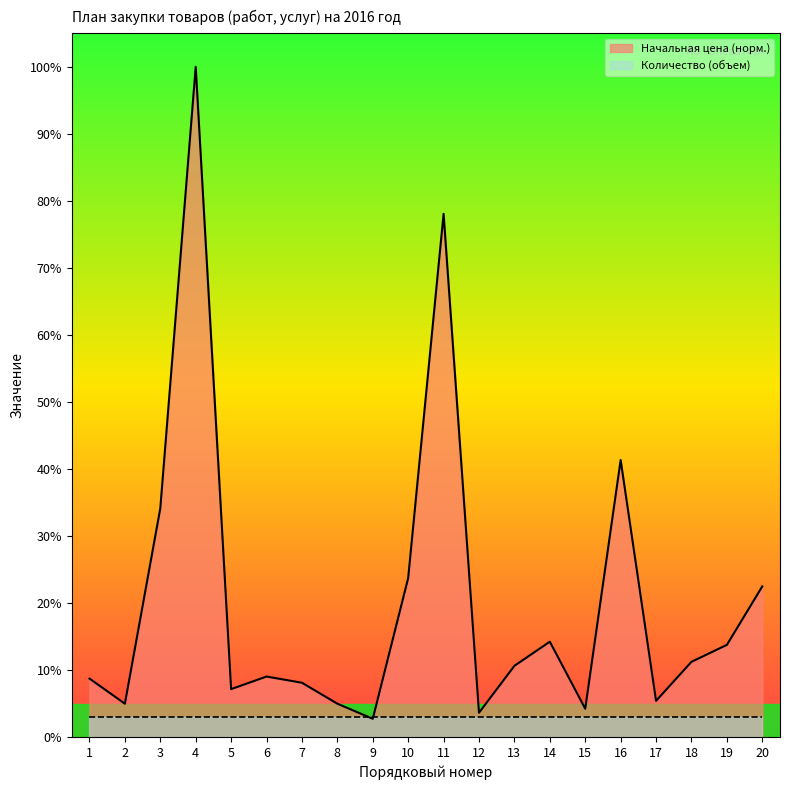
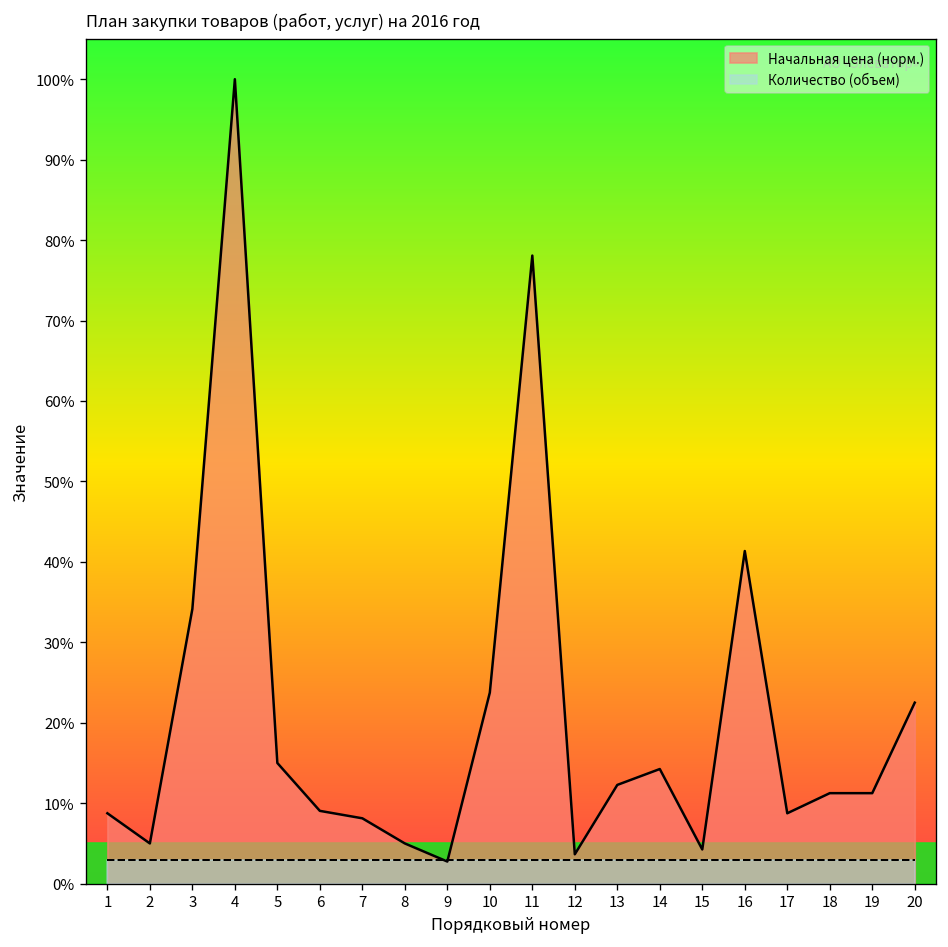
  {
    "Начальная цена (норм.)": {
      "1": "9%",
      "3": "34%",
      "4": "100%",
-     "5": "7%",
+     "5": "15%",
      "6": "9%",
      "7": "8%",
      "10": "24%",
      "11": "78%",
-     "13": "11%",
+     "13": "12%",
      "14": "14%",
      "16": "41%",
-     "17": "5%",
+     "17": "9%",
      "18": "11%",
-     "19": "14%",
+     "19": "11%",
      "20": "23%"
    }
  }
